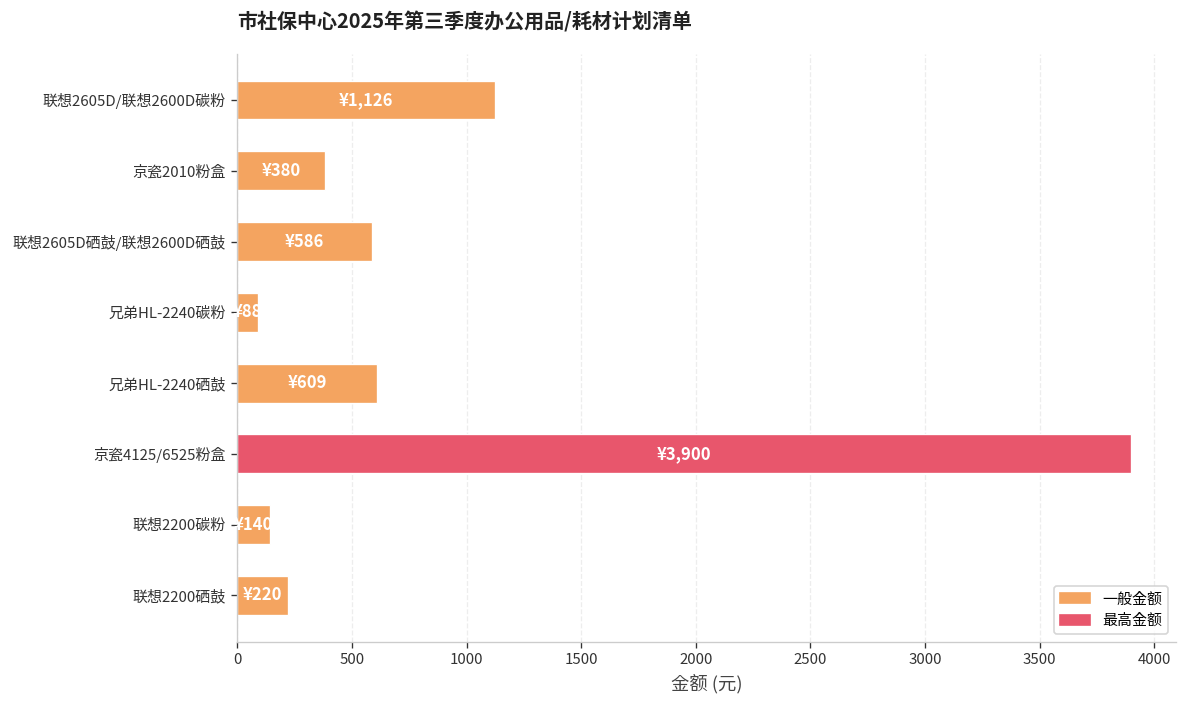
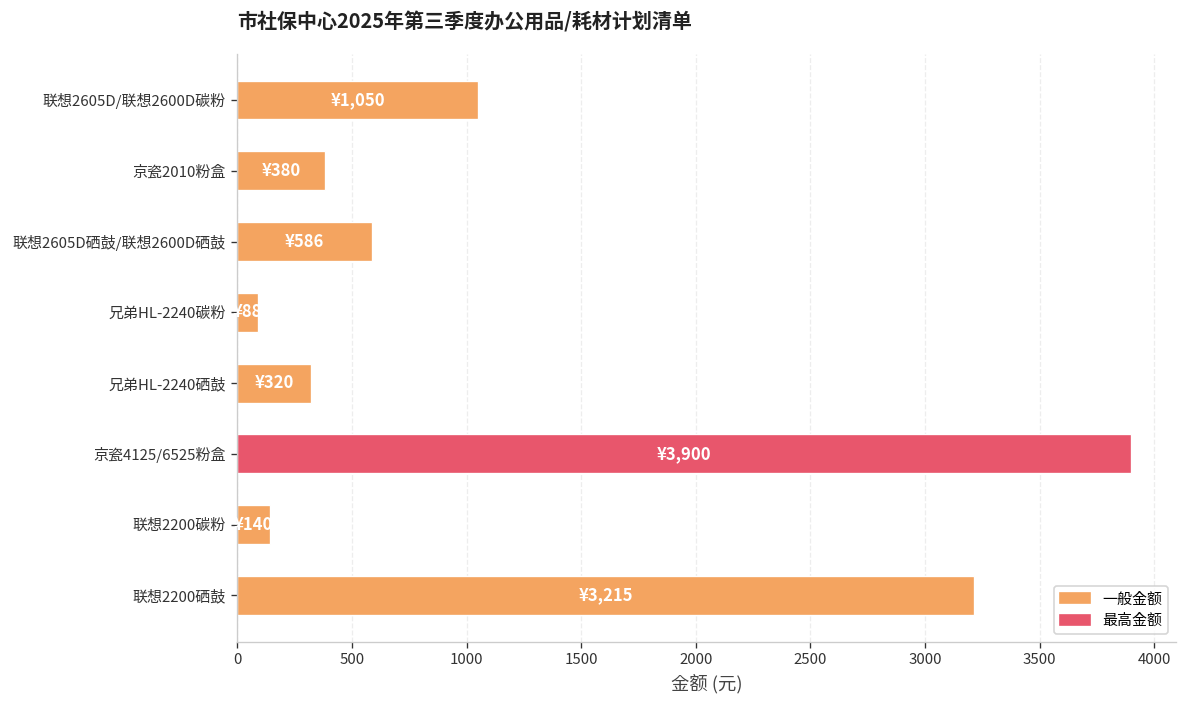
  {
-   "联想2605D/联想2600D碳粉": "¥1,126",
+   "联想2605D/联想2600D碳粉": "¥1,050",
    "京瓷2010粉盒": "¥380",
    "联想2605D硒鼓/联想2600D硒鼓": "¥586",
    "兄弟HL-2240碳粉": "¥88",
-   "兄弟HL-2240硒鼓": "¥609",
+   "兄弟HL-2240硒鼓": "¥320",
    "京瓷4125/6525粉盒": "¥3,900",
    "联想2200碳粉": "¥140",
-   "联想2200硒鼓": "¥220"
+   "联想2200硒鼓": "¥3,215"
  }
